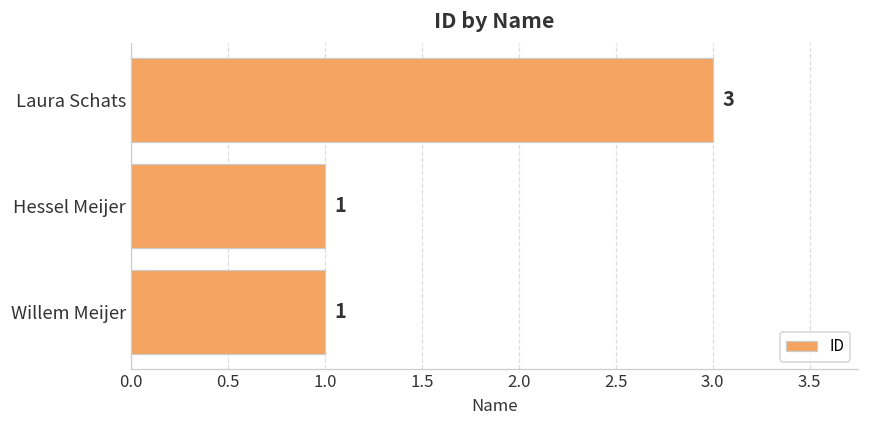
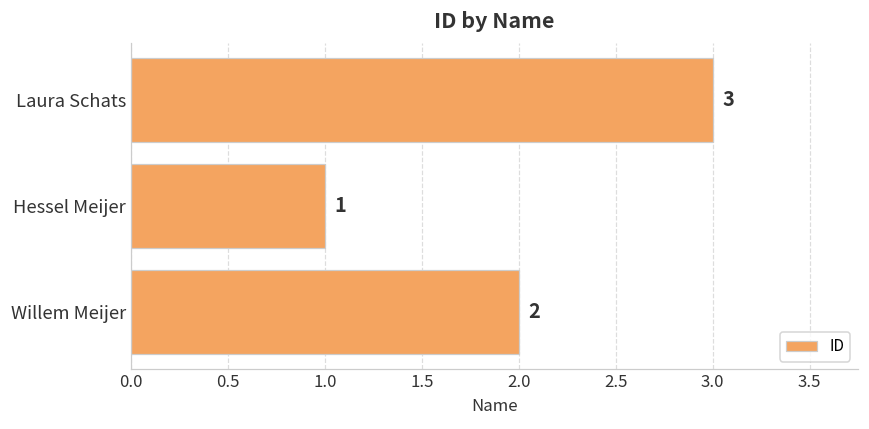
  {
    "Laura Schats": 3,
    "Hessel Meijer": 1,
-   "Willem Meijer": 1
+   "Willem Meijer": 2
  }
